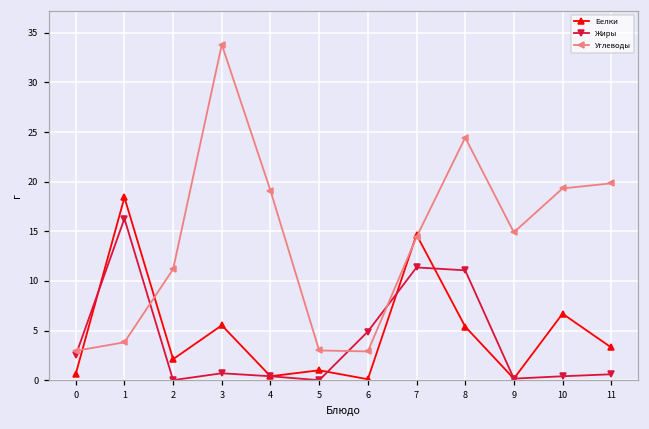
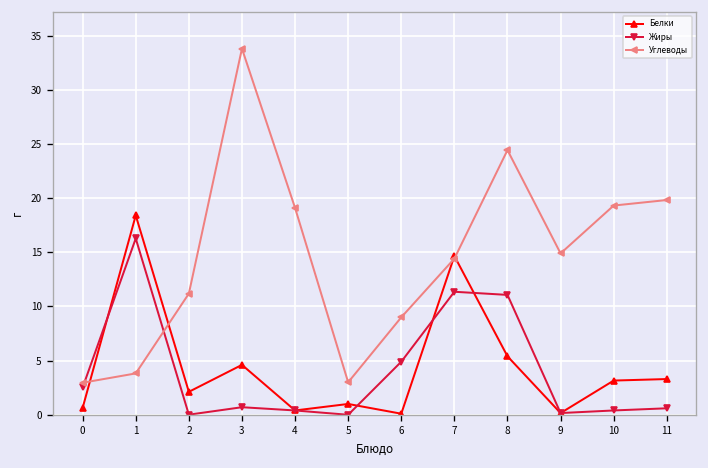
  {
    "Белки": {
      "0": 1,
      "1": 18,
      "2": 2,
-     "3": 6,
+     "3": 5,
      "5": 1,
      "6": 0,
      "8": 5,
-     "10": 7,
+     "10": 3,
      "11": 3
    },
    "Жиры": {
      "0": 3,
      "1": 16,
      "2": 0,
      "3": 1,
      "5": 0,
      "6": 5,
      "7": 11,
      "8": 11,
      "10": 0,
      "11": 1
    },
    "Углеводы": {
      "0": 3,
      "1": 4,
      "2": 11,
      "3": 34,
      "4": 19,
      "5": 3,
-     "6": 3,
+     "6": 9,
      "8": 24,
      "9": 15,
      "10": 19,
      "11": 20
    }
  }
